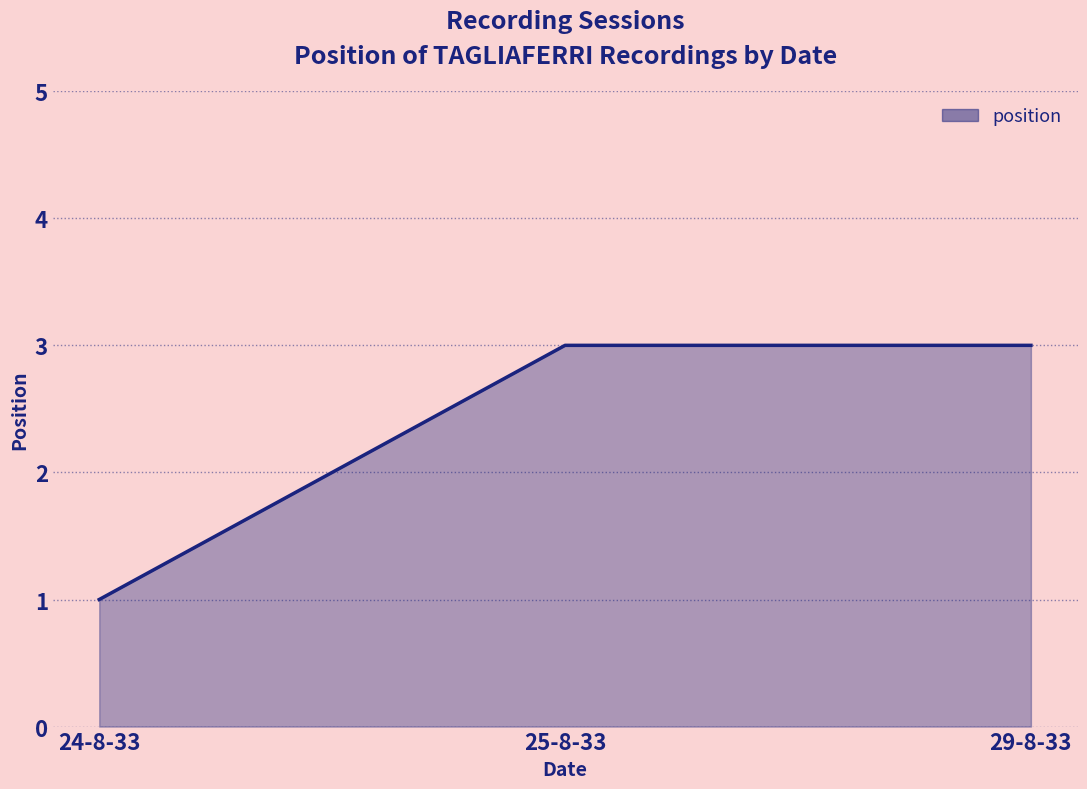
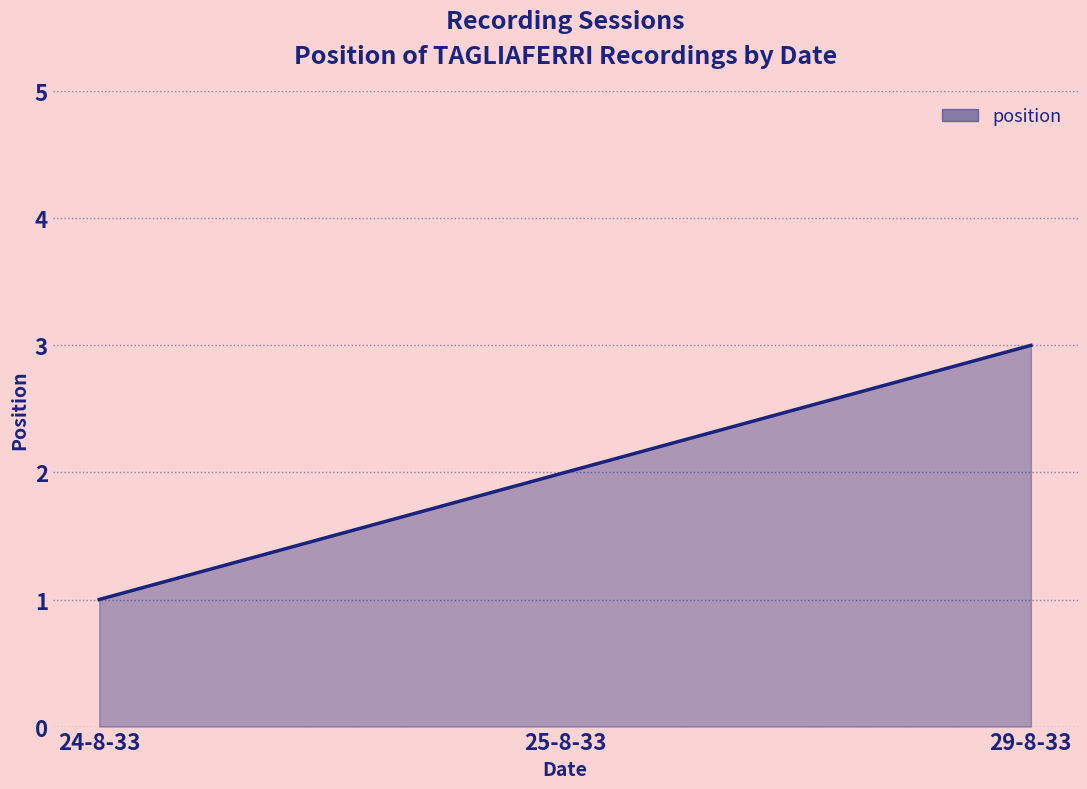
  {
    "24-8-33": 1,
-   "25-8-33": 3,
+   "25-8-33": 2,
    "29-8-33": 3
  }
